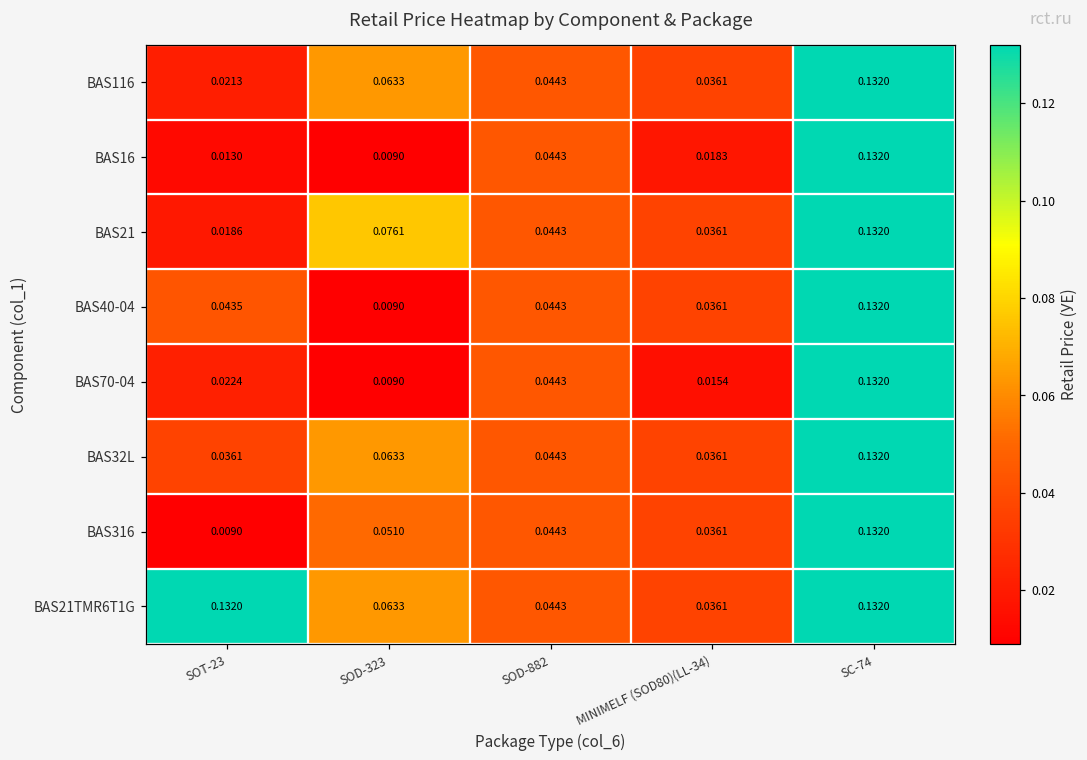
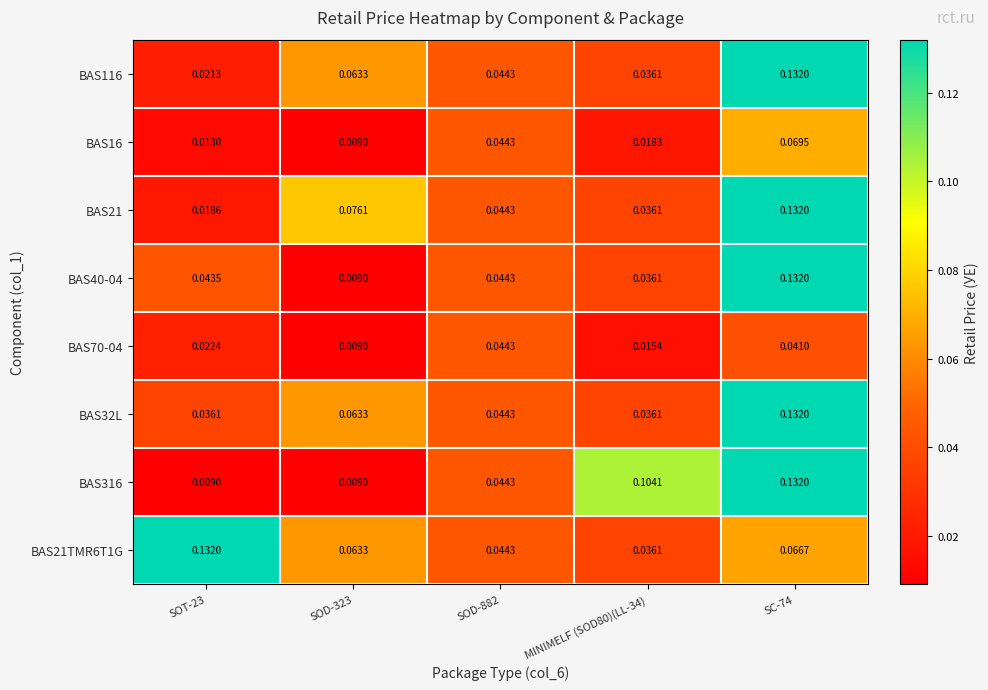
  {
    "BAS116": {
      "SOT-23": 0.0213,
      "SOD-323": 0.0633,
      "SOD-882": 0.0443,
      "MINIMELF (SOD80)(LL-34)": 0.0361,
      "SC-74": 0.1320
    },
    "BAS16": {
      "SOT-23": 0.0130,
      "SOD-323": 0.0090,
      "SOD-882": 0.0443,
      "MINIMELF (SOD80)(LL-34)": 0.0183,
-     "SC-74": 0.1320
+     "SC-74": 0.0695
    },
    "BAS21": {
      "SOT-23": 0.0186,
      "SOD-323": 0.0761,
      "SOD-882": 0.0443,
      "MINIMELF (SOD80)(LL-34)": 0.0361,
      "SC-74": 0.1320
    },
    "BAS40-04": {
      "SOT-23": 0.0435,
      "SOD-323": 0.0090,
      "SOD-882": 0.0443,
      "MINIMELF (SOD80)(LL-34)": 0.0361,
      "SC-74": 0.1320
    },
    "BAS70-04": {
      "SOT-23": 0.0224,
      "SOD-323": 0.0090,
      "SOD-882": 0.0443,
      "MINIMELF (SOD80)(LL-34)": 0.0154,
-     "SC-74": 0.1320
+     "SC-74": 0.0410
    },
    "BAS32L": {
      "SOT-23": 0.0361,
      "SOD-323": 0.0633,
      "SOD-882": 0.0443,
      "MINIMELF (SOD80)(LL-34)": 0.0361,
      "SC-74": 0.1320
    },
    "BAS316": {
      "SOT-23": 0.0090,
-     "SOD-323": 0.0510,
+     "SOD-323": 0.0090,
      "SOD-882": 0.0443,
-     "MINIMELF (SOD80)(LL-34)": 0.0361,
+     "MINIMELF (SOD80)(LL-34)": 0.1041,
      "SC-74": 0.1320
    },
    "BAS21TMR6T1G": {
      "SOT-23": 0.1320,
      "SOD-323": 0.0633,
      "SOD-882": 0.0443,
      "MINIMELF (SOD80)(LL-34)": 0.0361,
-     "SC-74": 0.1320
+     "SC-74": 0.0667
    }
  }
